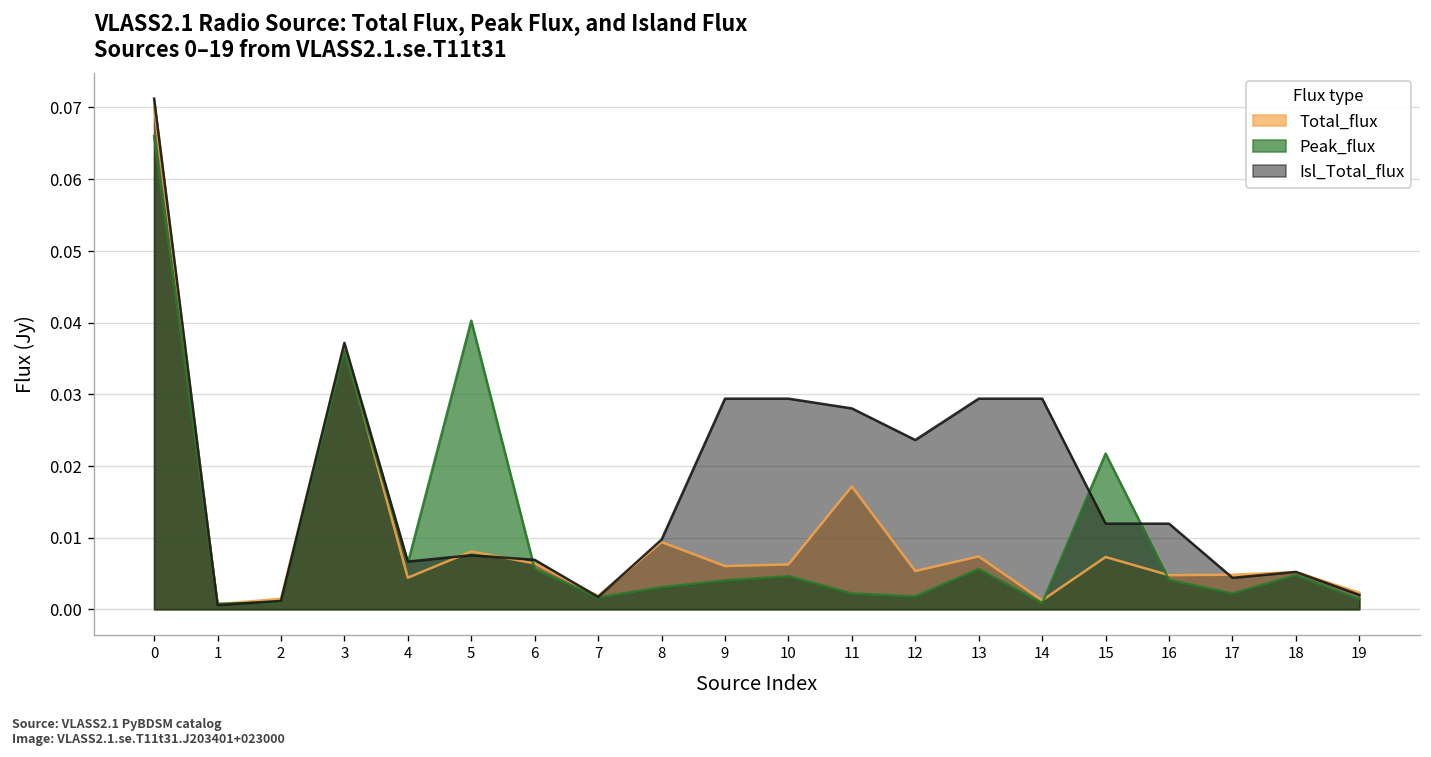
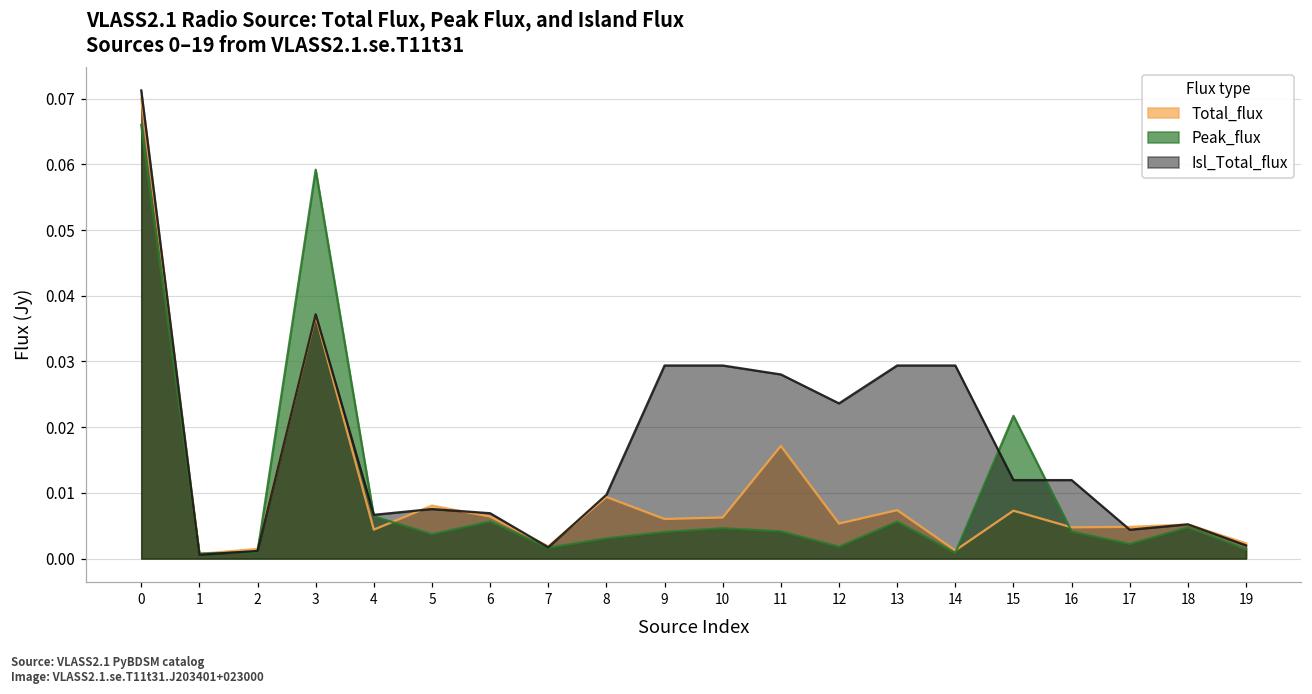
  {
    "Total_flux": {
      "0": 0.070,
      "4": 0.004,
      "5": 0.008,
      "6": 0.006,
      "9": 0.006,
      "10": 0.006,
      "11": 0.017,
      "12": 0.005,
      "13": 0.007,
      "15": 0.007,
      "16": 0.005,
      "17": 0.005
    },
    "Peak_flux": {
      "0": 0.066,
-     "3": 0.036,
-     "5": 0.040,
+     "3": 0.059,
+     "5": 0.004,
      "6": 0.006,
      "8": 0.003,
      "9": 0.004,
      "10": 0.005,
-     "11": 0.002,
+     "11": 0.004,
      "12": 0.002,
      "13": 0.006,
      "15": 0.022,
      "16": 0.004,
      "17": 0.002,
      "18": 0.005,
      "19": 0.001
    },
    "Isl_Total_flux": {
      "0": 0.071,
      "5": 0.008,
      "6": 0.007,
      "9": 0.029,
      "10": 0.029,
      "11": 0.028,
      "12": 0.024,
      "13": 0.029,
      "14": 0.029,
      "15": 0.012,
      "16": 0.012,
      "17": 0.004
    }
  }
